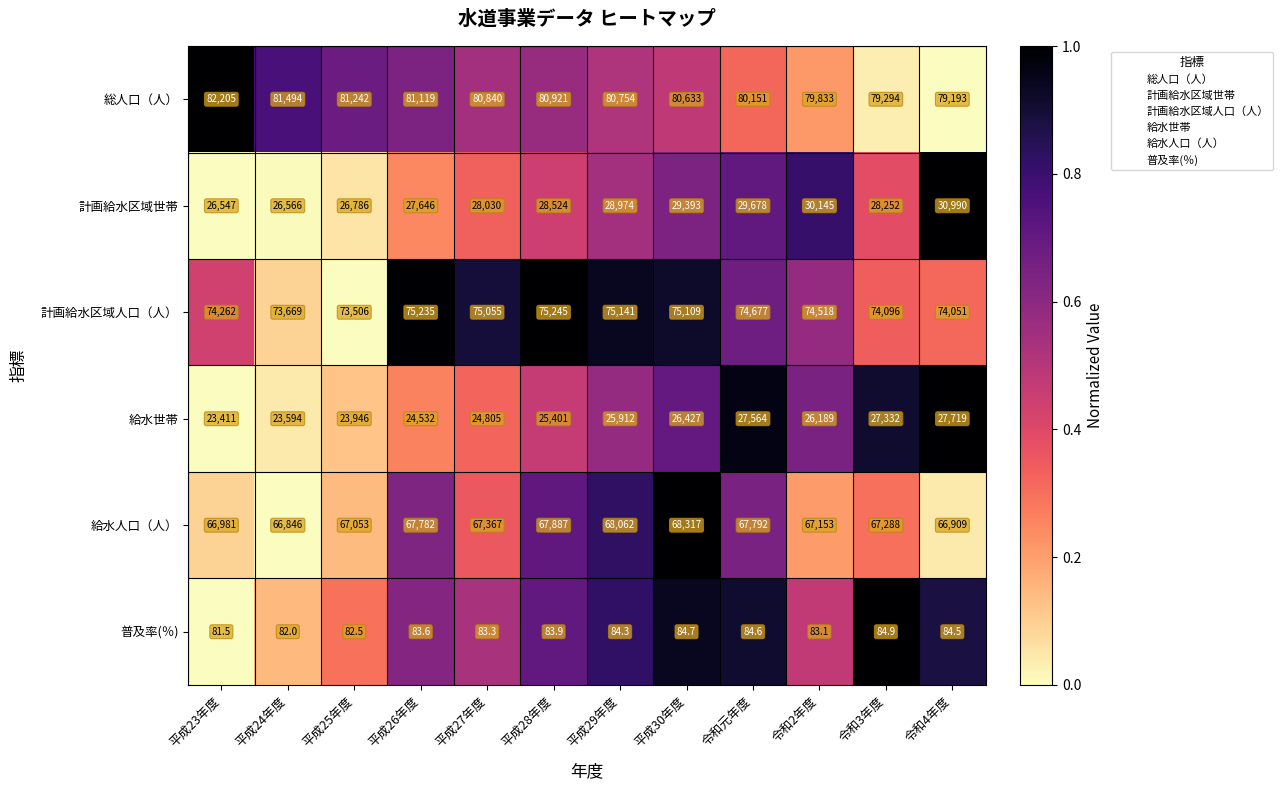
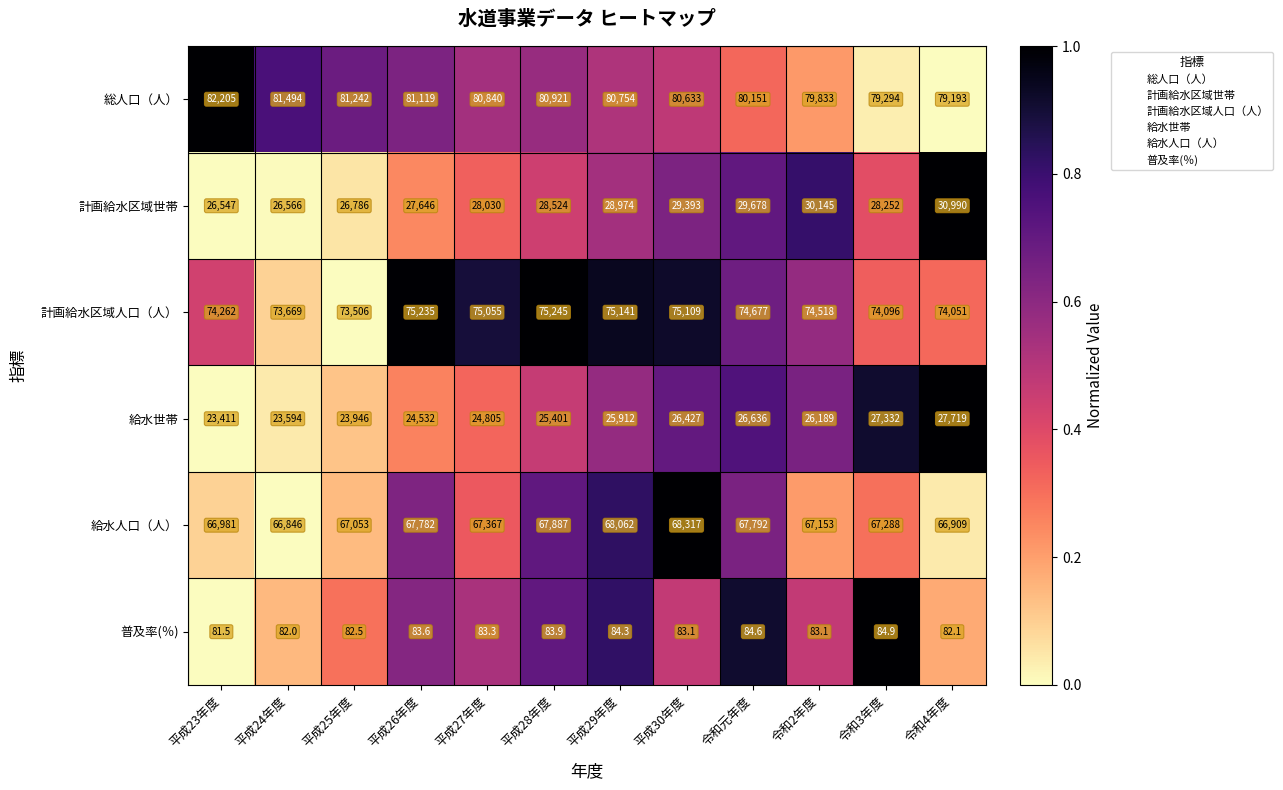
  {
    "給水世帯": {
-     "令和元年度": "27,564"
+     "令和元年度": "26,636"
    },
    "普及率(％)": {
-     "平成30年度": "84.7",
-     "令和4年度": "84.5"
+     "平成30年度": "83.1",
+     "令和4年度": "82.1"
    }
  }
